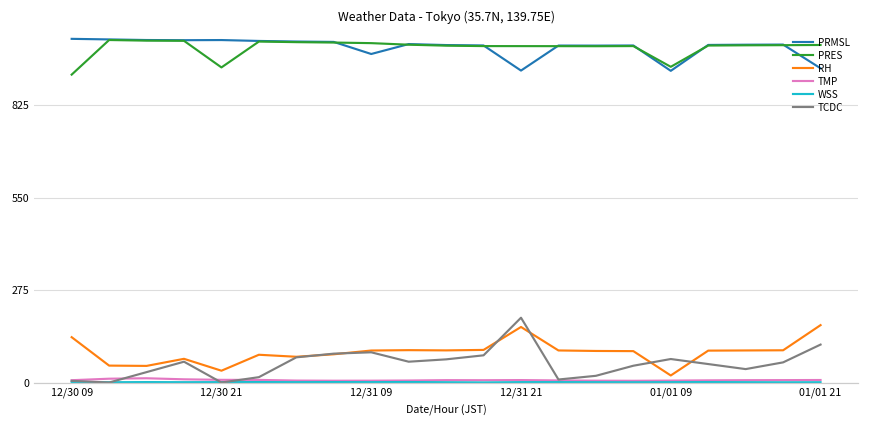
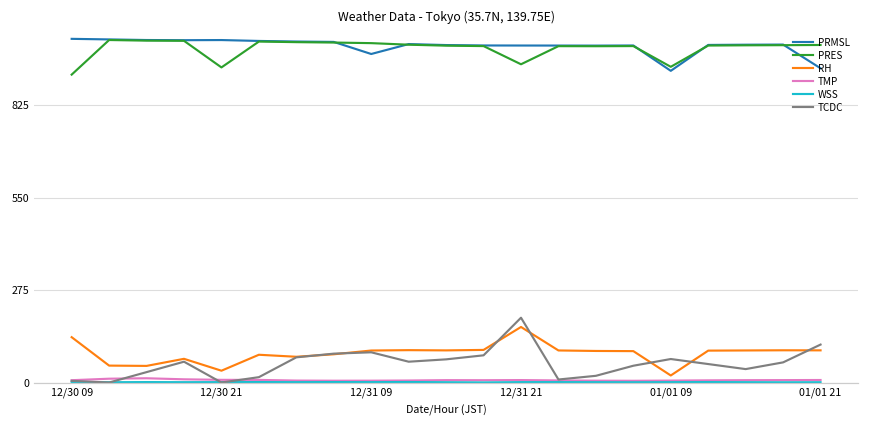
  {
    "PRMSL": {
      "12/30 09": 1020,
      "12/30 21": 1020,
      "12/31 09": 980,
-     "12/31 21": 930,
+     "12/31 21": 1000,
      "01/01 09": 930,
      "01/01 21": 940
    },
    "PRES": {
      "12/30 09": 920,
      "12/30 21": 940,
      "12/31 09": 1010,
-     "12/31 21": 1000,
+     "12/31 21": 950,
      "01/01 09": 940,
      "01/01 21": 1010
    },
    "RH": {
      "12/30 09": 140,
      "12/30 21": 40,
      "12/31 21": 170,
      "01/01 09": 20,
-     "01/01 21": 170
+     "01/01 21": 100
    },
    "TCDC": {
      "12/31 21": 190,
      "01/01 09": 70,
      "01/01 21": 110
    }
  }
